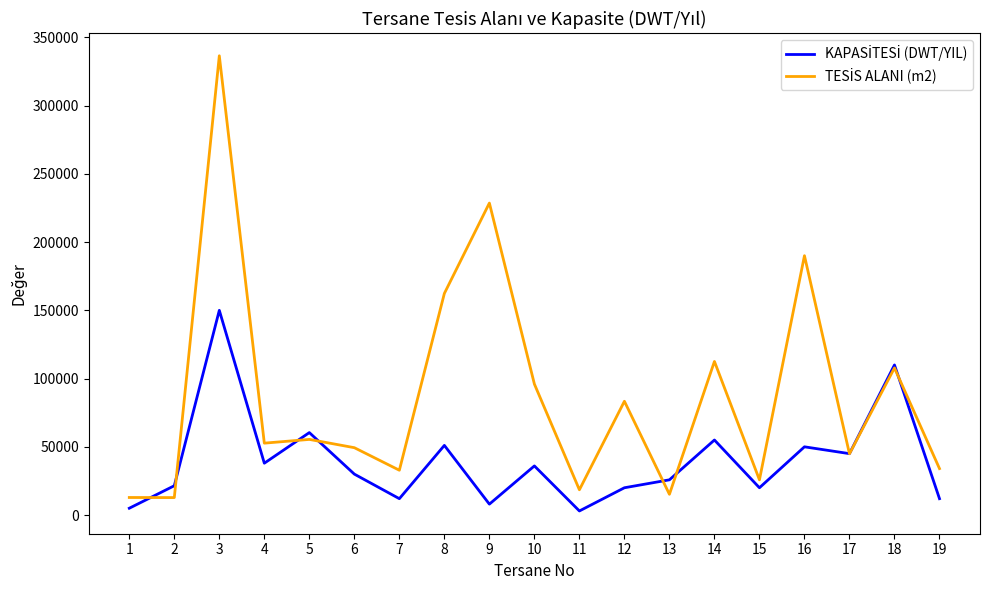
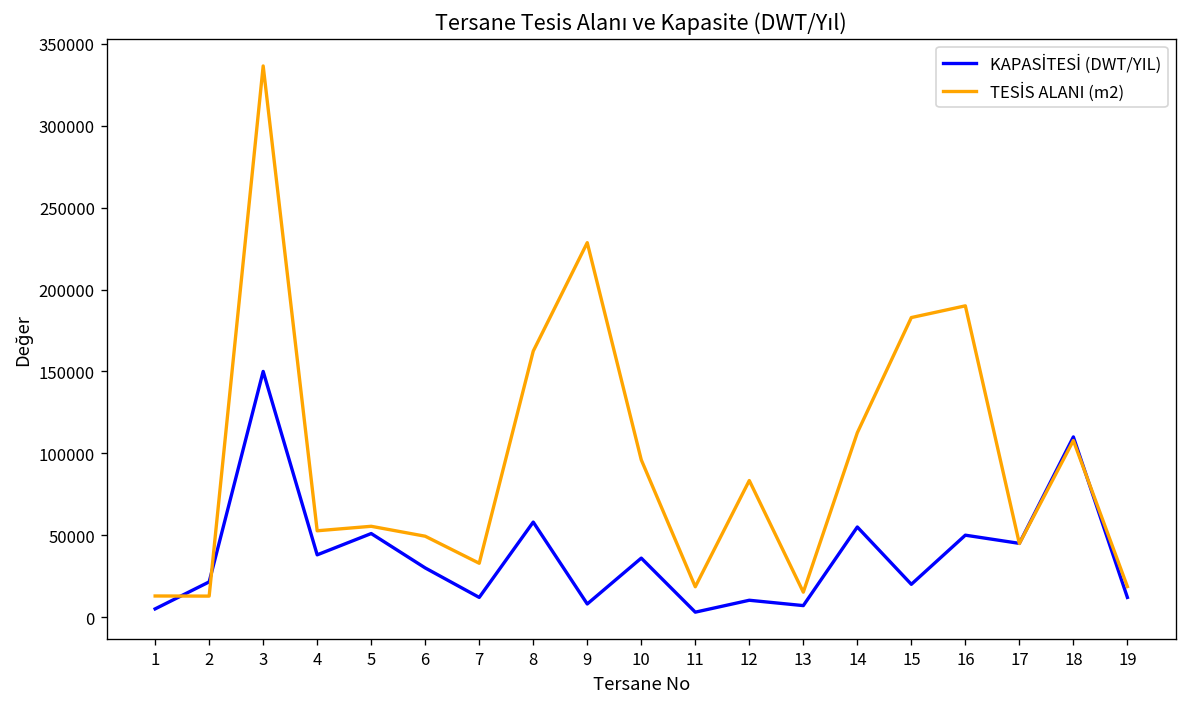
  {
    "KAPASİTESİ (DWT/YIL)": {
      "1": 5000,
      "2": 21000,
      "3": 150000,
      "4": 38000,
-     "5": 60000,
+     "5": 51000,
      "6": 30000,
      "7": 12000,
-     "8": 51000,
+     "8": 58000,
      "9": 8000,
      "10": 36000,
      "11": 3000,
-     "12": 20000,
-     "13": 26000,
+     "12": 10000,
+     "13": 7000,
      "14": 55000,
      "15": 20000,
      "16": 50000,
      "18": 110000,
      "19": 12000
    },
    "TESİS ALANI (m2)": {
      "1": 13000,
      "2": 13000,
      "3": 337000,
      "4": 53000,
      "5": 55000,
      "6": 49000,
      "7": 33000,
      "8": 162000,
      "9": 229000,
      "10": 96000,
      "11": 19000,
      "12": 83000,
      "13": 15000,
      "14": 113000,
-     "15": 26000,
+     "15": 183000,
      "16": 190000,
      "18": 108000,
-     "19": 34000
+     "19": 19000
    }
  }
